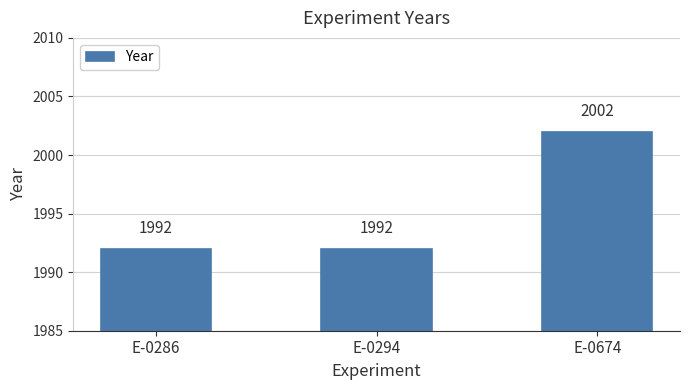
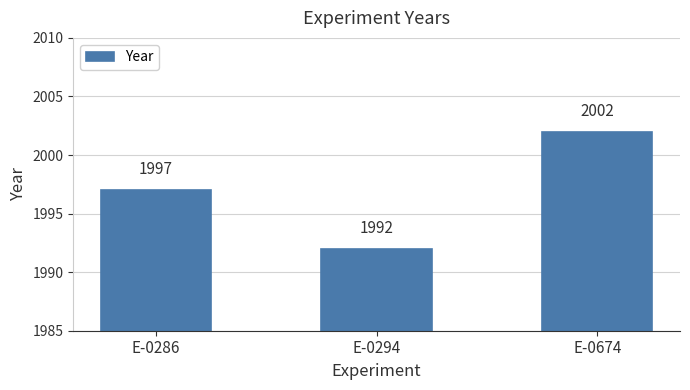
  {
-   "E-0286": 1992,
+   "E-0286": 1997,
    "E-0294": 1992,
    "E-0674": 2002
  }
